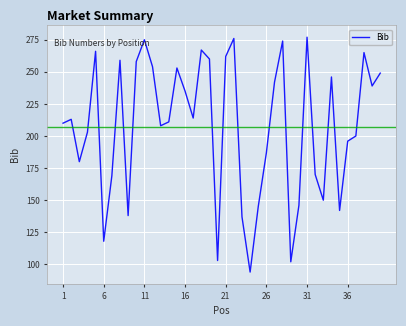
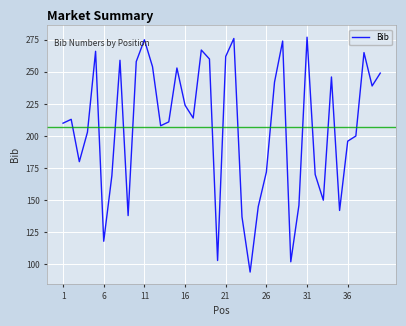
  {
    "1": 210,
    "6": 118,
    "11": 275,
-   "16": 235,
+   "16": 224,
    "21": 262,
-   "26": 187,
+   "26": 172,
    "31": 277,
    "36": 196
  }
